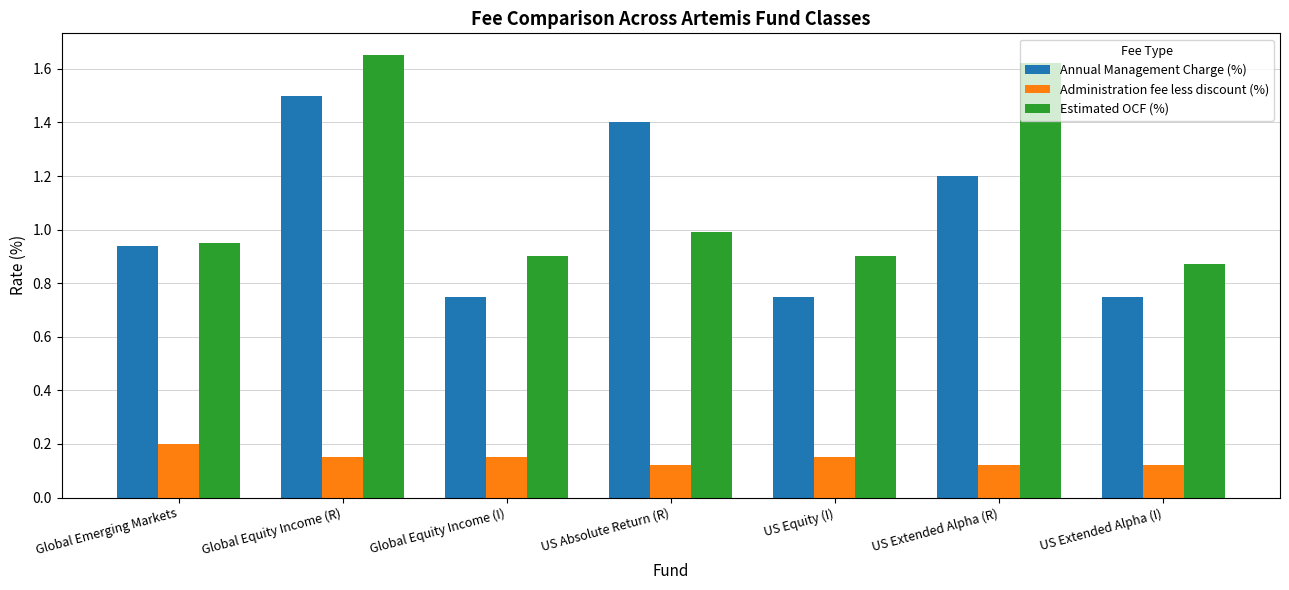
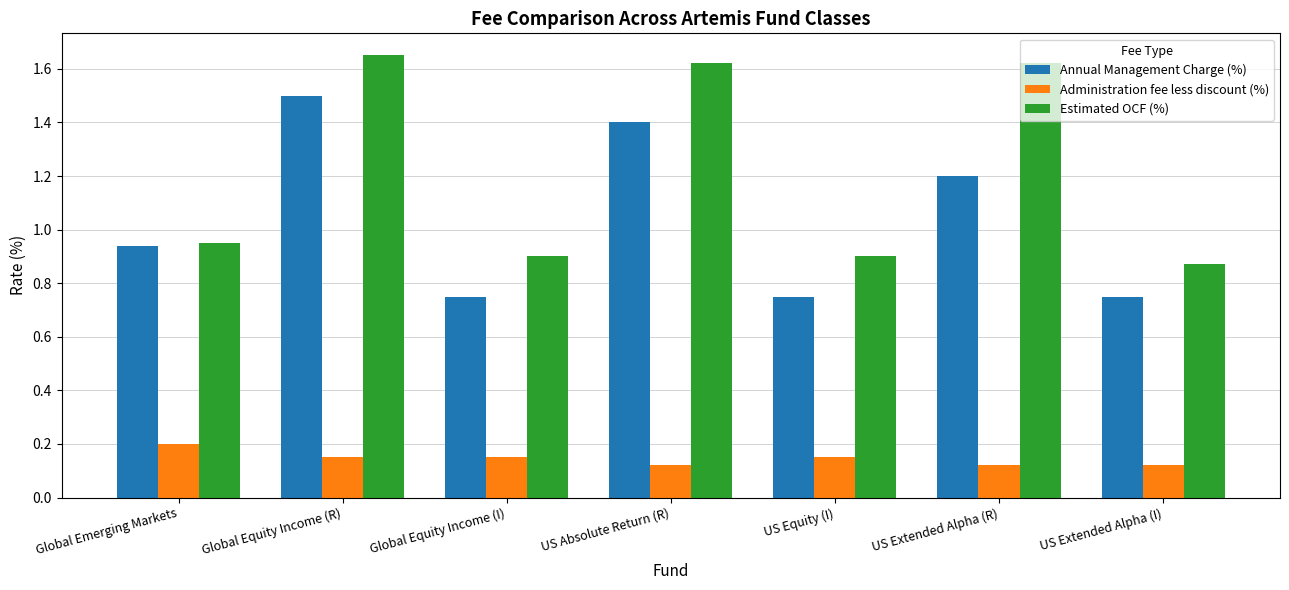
  {
    "Annual Management Charge (%)": {
      "Global Emerging Markets": 0.94,
      "Global Equity Income (R)": 1.50,
      "Global Equity Income (I)": 0.75,
      "US Absolute Return (R)": 1.40,
      "US Equity (I)": 0.75,
      "US Extended Alpha (R)": 1.20,
      "US Extended Alpha (I)": 0.75
    },
    "Administration fee less discount (%)": {
      "Global Emerging Markets": 0.20,
      "Global Equity Income (R)": 0.15,
      "Global Equity Income (I)": 0.15,
      "US Absolute Return (R)": 0.12,
      "US Equity (I)": 0.15,
      "US Extended Alpha (R)": 0.12,
      "US Extended Alpha (I)": 0.12
    },
    "Estimated OCF (%)": {
      "Global Emerging Markets": 0.95,
      "Global Equity Income (R)": 1.65,
      "Global Equity Income (I)": 0.90,
-     "US Absolute Return (R)": 0.99,
+     "US Absolute Return (R)": 1.62,
      "US Equity (I)": 0.90,
      "US Extended Alpha (I)": 0.87
    }
  }
